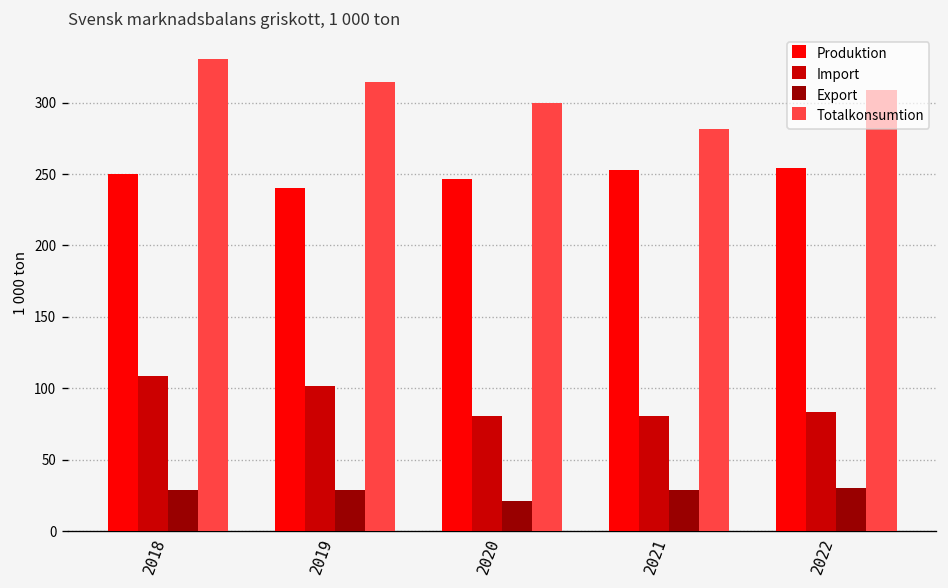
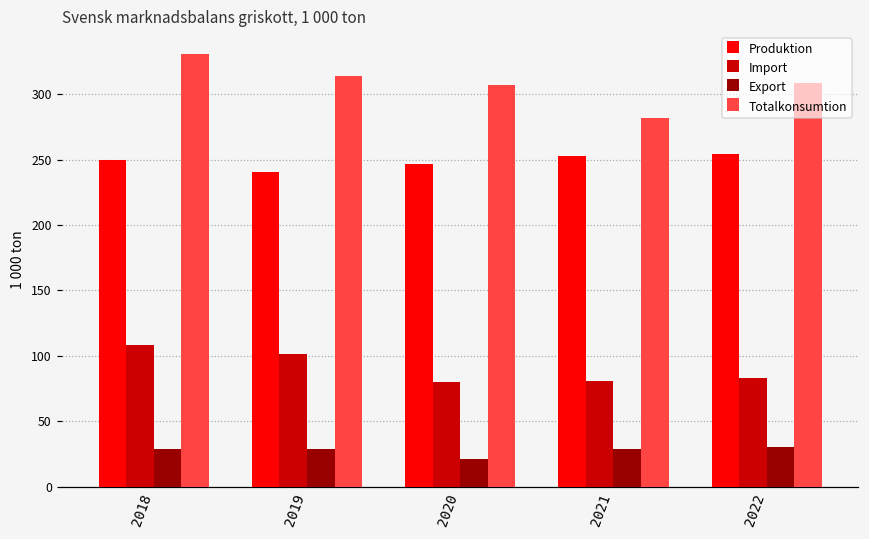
  {
    "Totalkonsumtion": {
      "2018": 331,
      "2019": 314,
-     "2020": 300,
+     "2020": 307,
      "2021": 282
    }
  }
